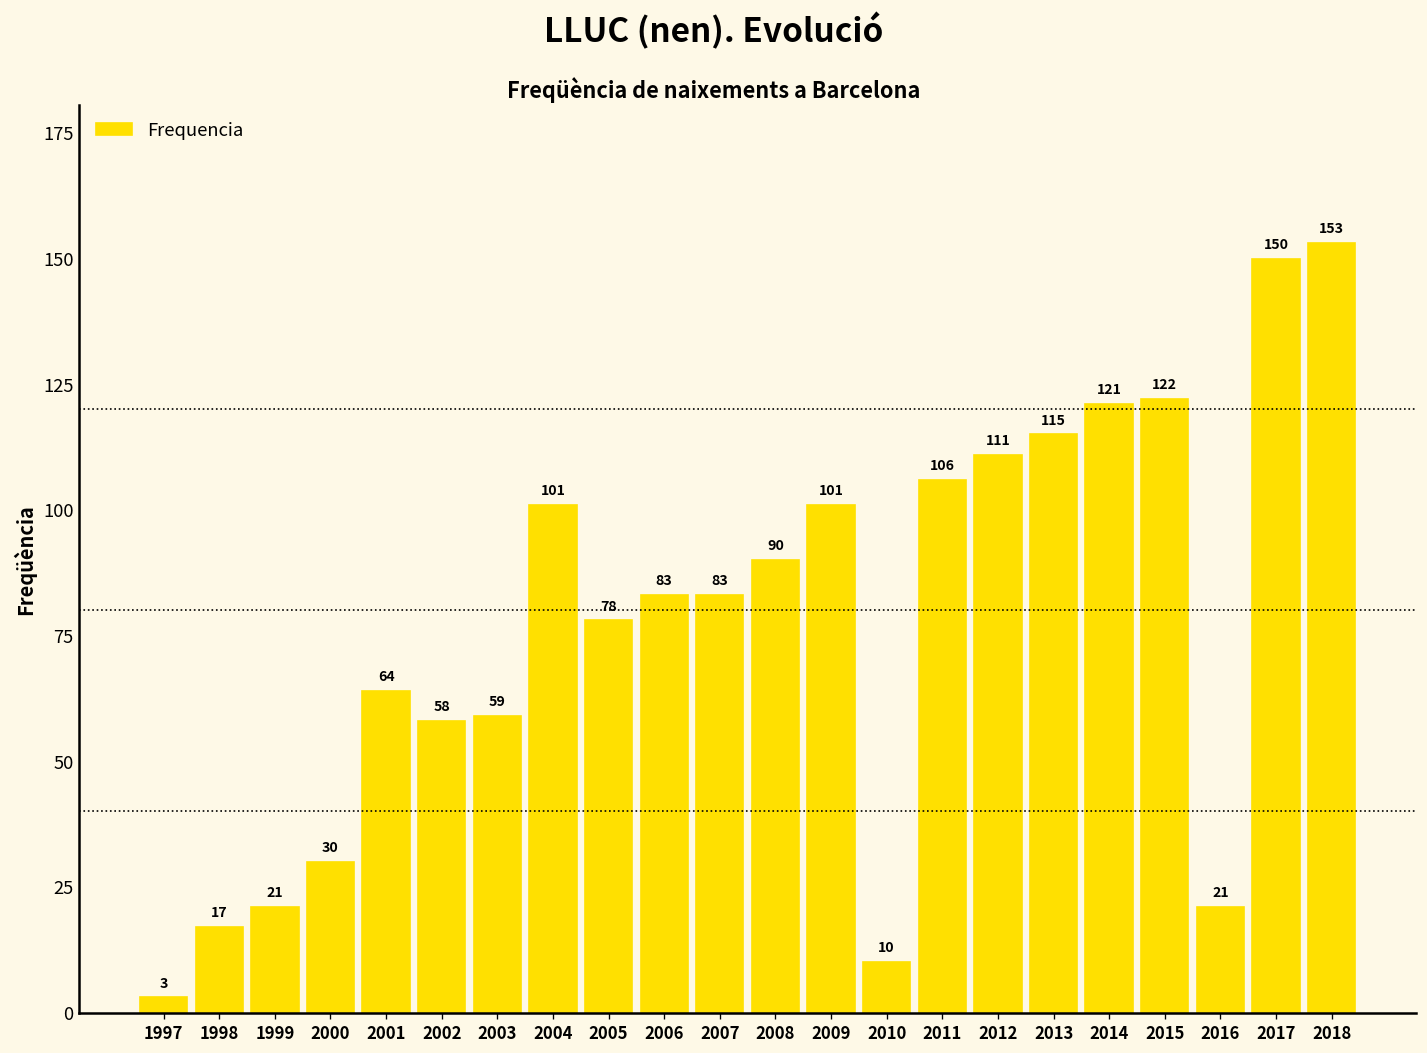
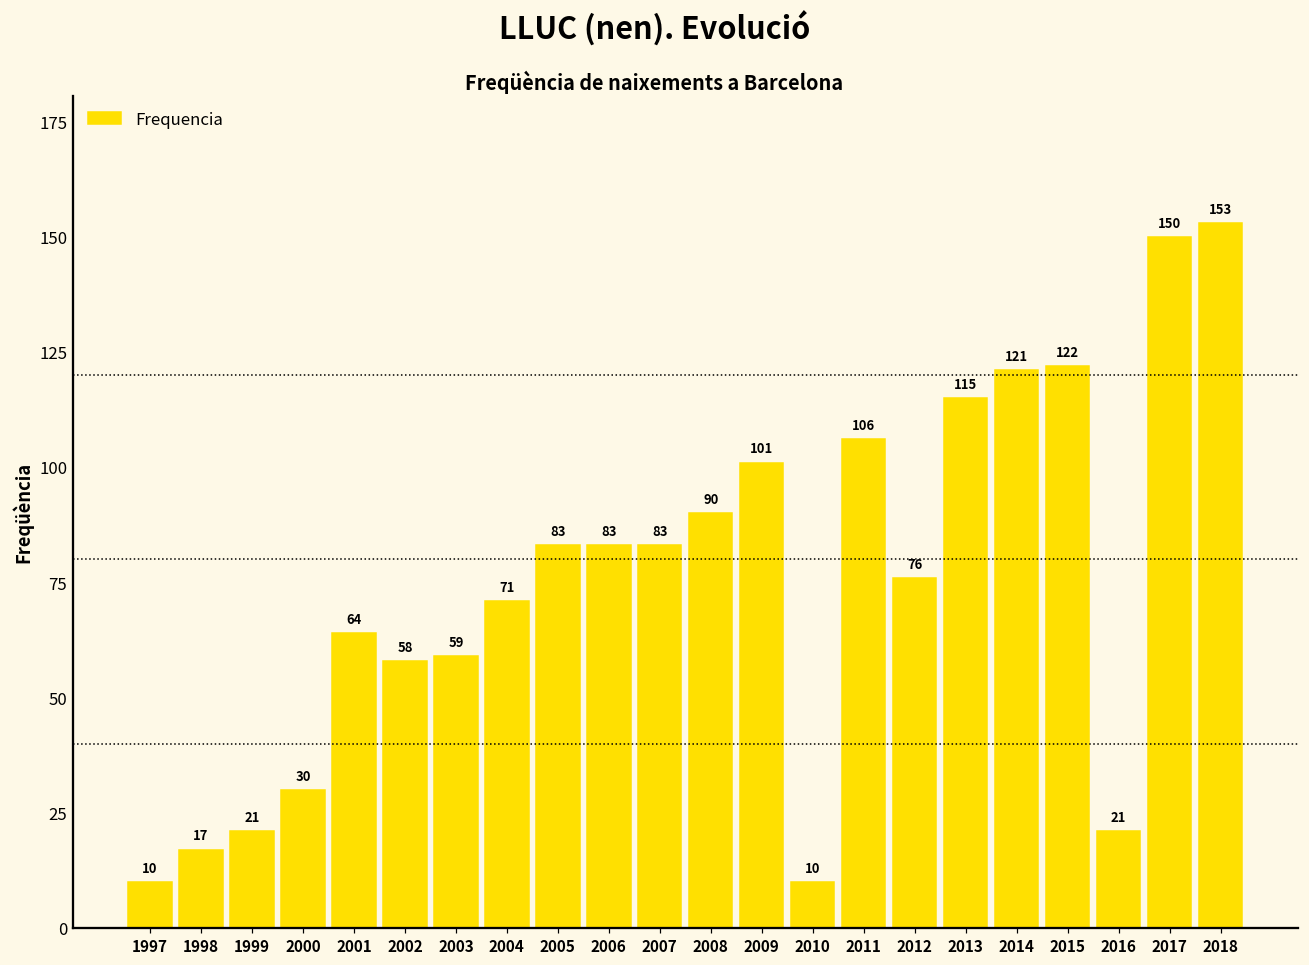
  {
-   "1997": 3,
+   "1997": 10,
    "1998": 17,
    "1999": 21,
    "2000": 30,
    "2001": 64,
    "2002": 58,
    "2003": 59,
-   "2004": 101,
-   "2005": 78,
+   "2004": 71,
+   "2005": 83,
    "2006": 83,
    "2007": 83,
    "2008": 90,
    "2009": 101,
    "2010": 10,
    "2011": 106,
-   "2012": 111,
+   "2012": 76,
    "2013": 115,
    "2014": 121,
    "2015": 122,
    "2016": 21,
    "2017": 150,
    "2018": 153
  }
